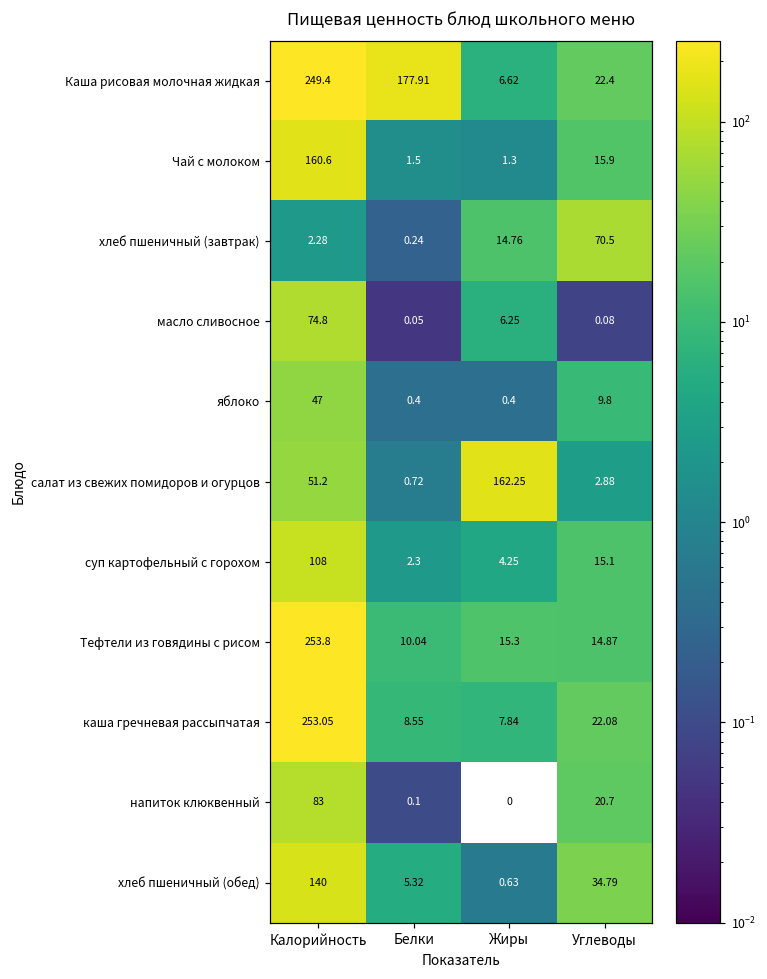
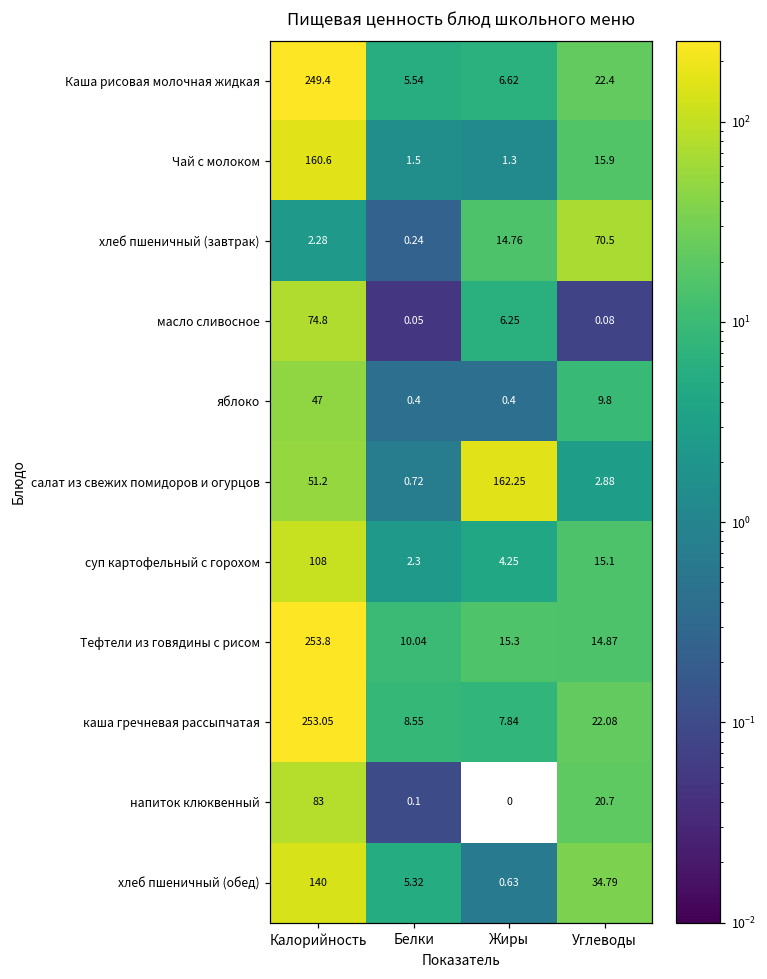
  {
    "Каша рисовая молочная жидкая": {
      "Калорийность": 249.4,
-     "Белки": 177.91,
+     "Белки": 5.54,
      "Жиры": 6.62,
      "Углеводы": 22.4
    },
    "Чай с молоком": {
      "Калорийность": 160.6,
      "Белки": 1.5,
      "Жиры": 1.3,
      "Углеводы": 15.9
    },
    "хлеб пшеничный (завтрак)": {
      "Калорийность": 2.28,
      "Белки": 0.24,
      "Жиры": 14.76,
      "Углеводы": 70.5
    },
    "масло сливосное": {
      "Калорийность": 74.8,
      "Белки": 0.05,
      "Жиры": 6.25,
      "Углеводы": 0.08
    },
    "яблоко": {
      "Калорийность": 47,
      "Белки": 0.4,
      "Жиры": 0.4,
      "Углеводы": 9.8
    },
    "салат из свежих помидоров и огурцов": {
      "Калорийность": 51.2,
      "Белки": 0.72,
      "Жиры": 162.25,
      "Углеводы": 2.88
    },
    "суп картофельный с горохом": {
      "Калорийность": 108,
      "Белки": 2.3,
      "Жиры": 4.25,
      "Углеводы": 15.1
    },
    "Тефтели из говядины с рисом": {
      "Калорийность": 253.8,
      "Белки": 10.04,
      "Жиры": 15.3,
      "Углеводы": 14.87
    },
    "каша гречневая рассыпчатая": {
      "Калорийность": 253.05,
      "Белки": 8.55,
      "Жиры": 7.84,
      "Углеводы": 22.08
    },
    "напиток клюквенный": {
      "Калорийность": 83,
      "Белки": 0.1,
      "Жиры": 0,
      "Углеводы": 20.7
    },
    "хлеб пшеничный (обед)": {
      "Калорийность": 140,
      "Белки": 5.32,
      "Жиры": 0.63,
      "Углеводы": 34.79
    }
  }
